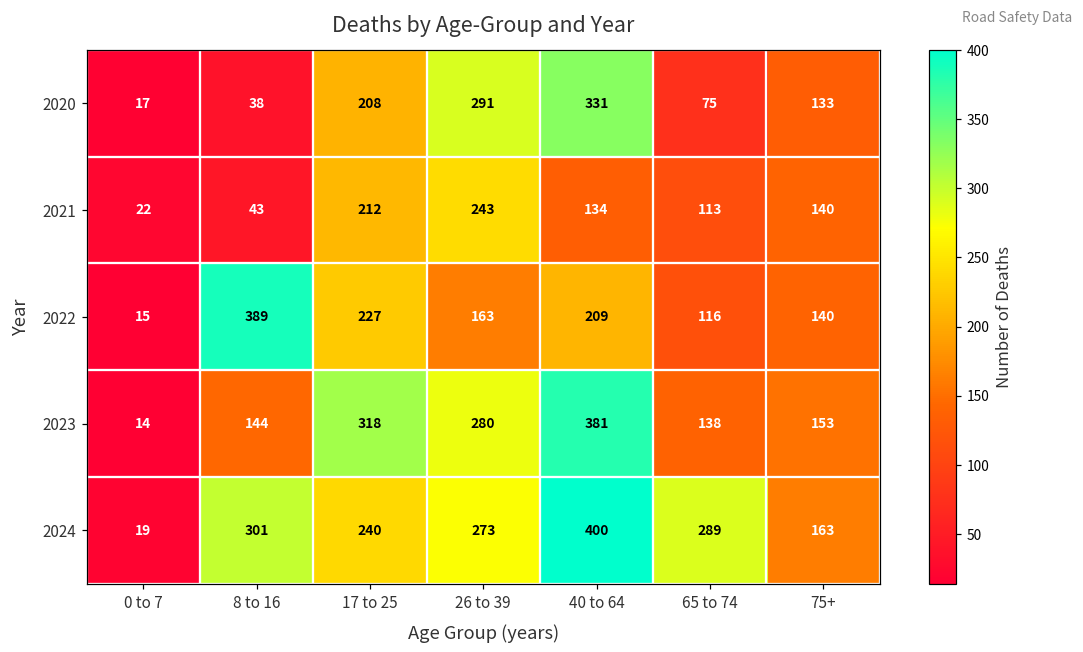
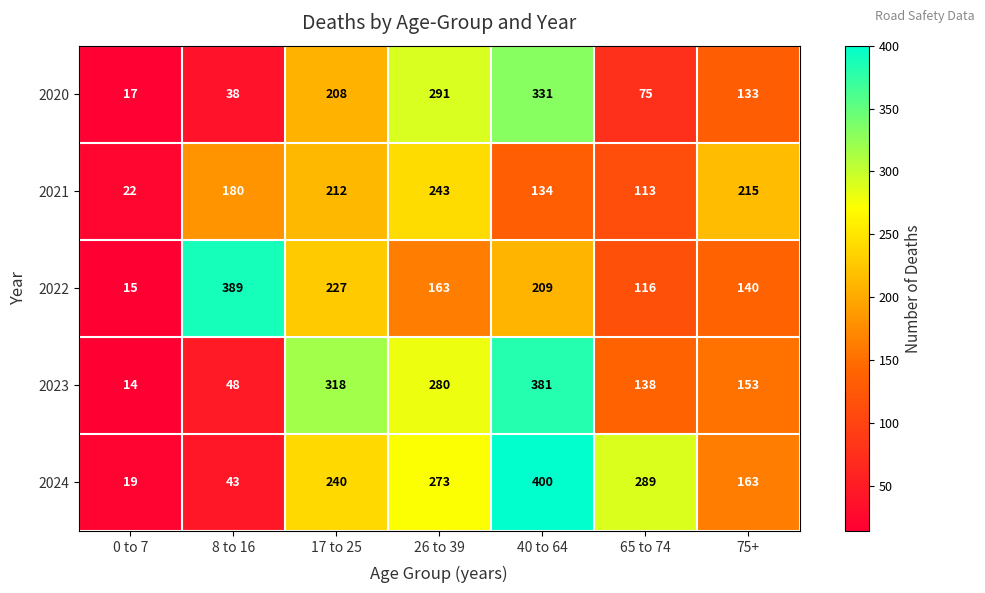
  {
    "2020": {
      "0 to 7": 17,
      "8 to 16": 38,
      "17 to 25": 208,
      "26 to 39": 291,
      "40 to 64": 331,
      "65 to 74": 75,
      "75+": 133
    },
    "2021": {
      "0 to 7": 22,
-     "8 to 16": 43,
+     "8 to 16": 180,
      "17 to 25": 212,
      "26 to 39": 243,
      "40 to 64": 134,
      "65 to 74": 113,
-     "75+": 140
+     "75+": 215
    },
    "2022": {
      "0 to 7": 15,
      "8 to 16": 389,
      "17 to 25": 227,
      "26 to 39": 163,
      "40 to 64": 209,
      "65 to 74": 116,
      "75+": 140
    },
    "2023": {
      "0 to 7": 14,
-     "8 to 16": 144,
+     "8 to 16": 48,
      "17 to 25": 318,
      "26 to 39": 280,
      "40 to 64": 381,
      "65 to 74": 138,
      "75+": 153
    },
    "2024": {
      "0 to 7": 19,
-     "8 to 16": 301,
+     "8 to 16": 43,
      "17 to 25": 240,
      "26 to 39": 273,
      "40 to 64": 400,
      "65 to 74": 289,
      "75+": 163
    }
  }
